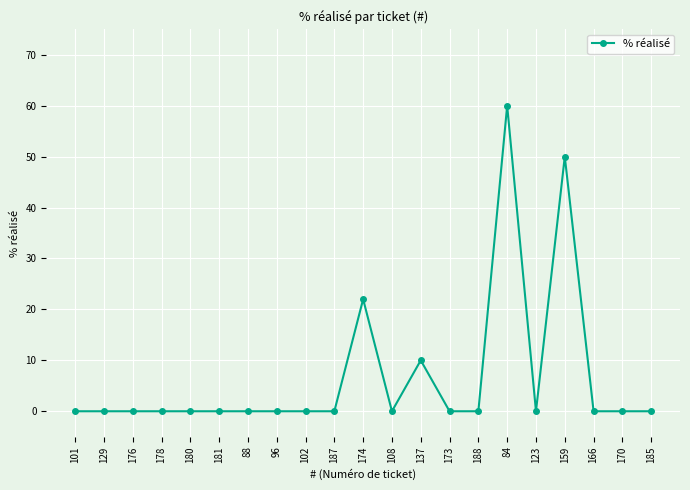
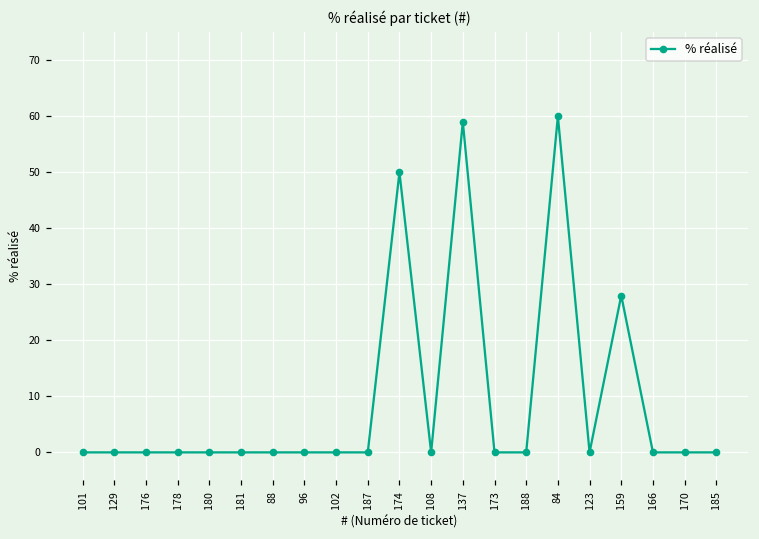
  {
    "101": 0,
    "129": 0,
    "176": 0,
    "178": 0,
    "180": 0,
    "181": 0,
    "88": 0,
    "96": 0,
    "102": 0,
    "187": 0,
-   "174": 22,
+   "174": 50,
    "108": 0,
-   "137": 10,
+   "137": 59,
    "173": 0,
    "188": 0,
    "84": 60,
    "123": 0,
-   "159": 50,
+   "159": 28,
    "166": 0,
    "170": 0,
    "185": 0
  }
